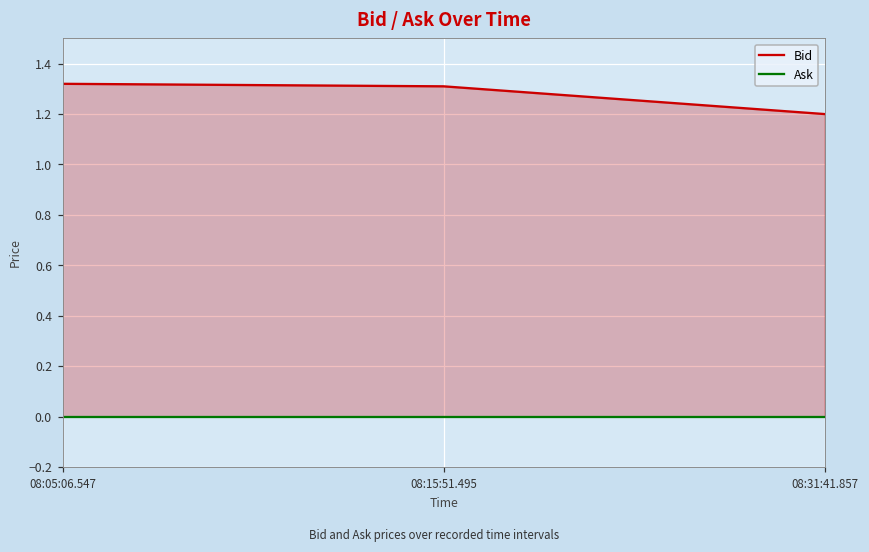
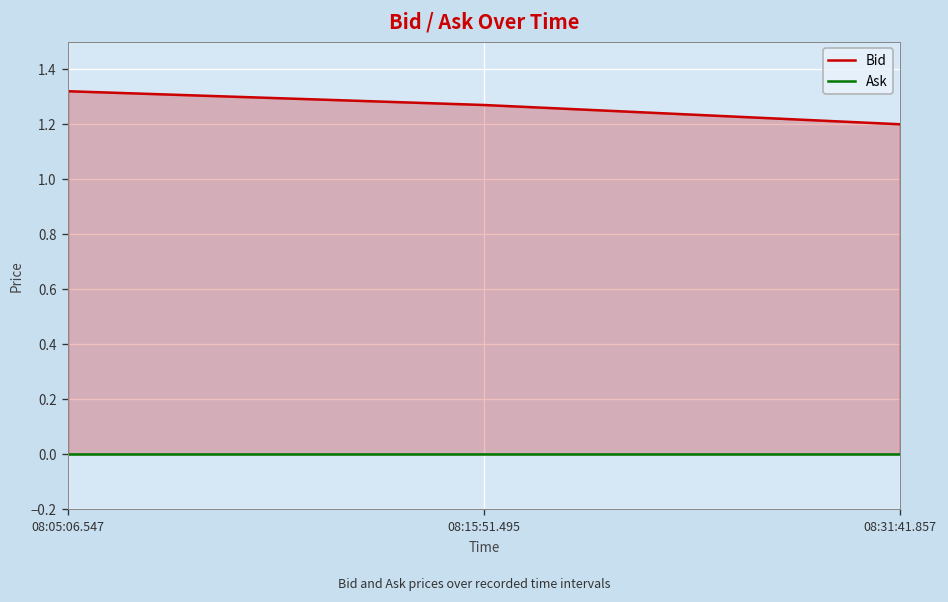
  {
    "Bid": {
      "08:05:06.547": 1.32,
-     "08:15:51.495": 1.31,
+     "08:15:51.495": 1.27,
      "08:31:41.857": 1.20
    },
    "Ask": {
      "08:05:06.547": 0.00,
      "08:15:51.495": 0.00,
      "08:31:41.857": 0.00
    }
  }
